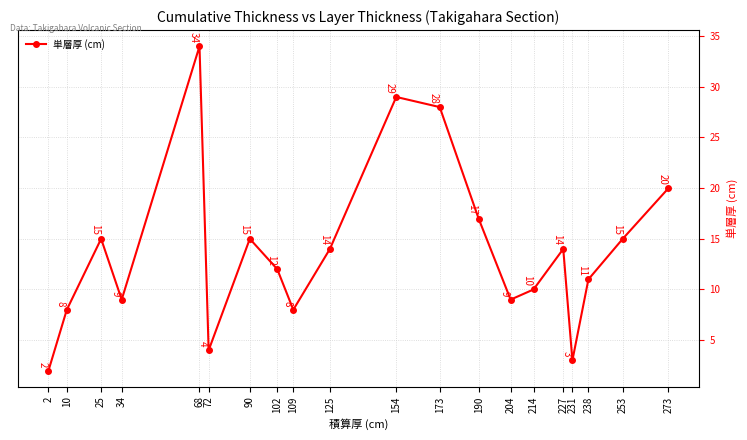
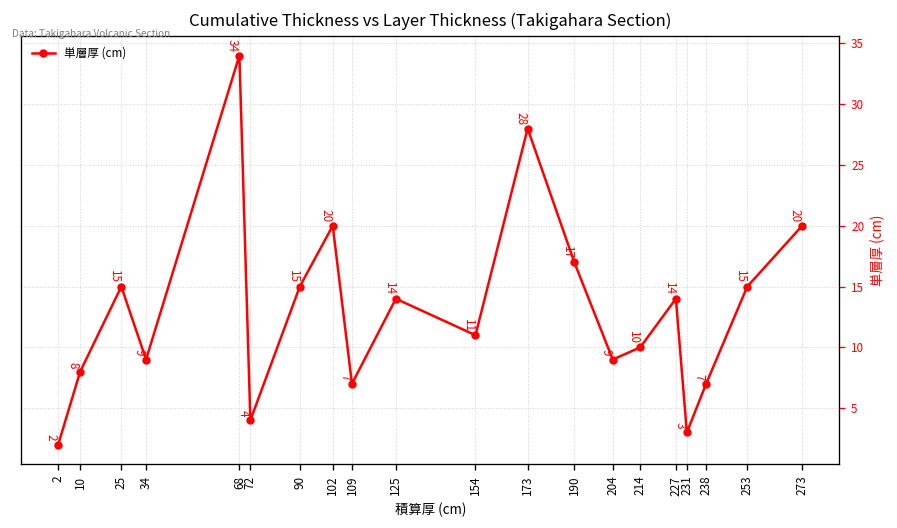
  {
    "2": 2,
    "10": 8,
    "25": 15,
    "34": 9,
    "68": 34,
    "72": 4,
    "90": 15,
-   "102": 12,
-   "109": 8,
+   "102": 20,
+   "109": 7,
    "125": 14,
-   "154": 29,
+   "154": 11,
    "173": 28,
    "190": 17,
    "204": 9,
    "214": 10,
    "227": 14,
    "231": 3,
-   "238": 11,
+   "238": 7,
    "253": 15,
    "273": 20
  }
